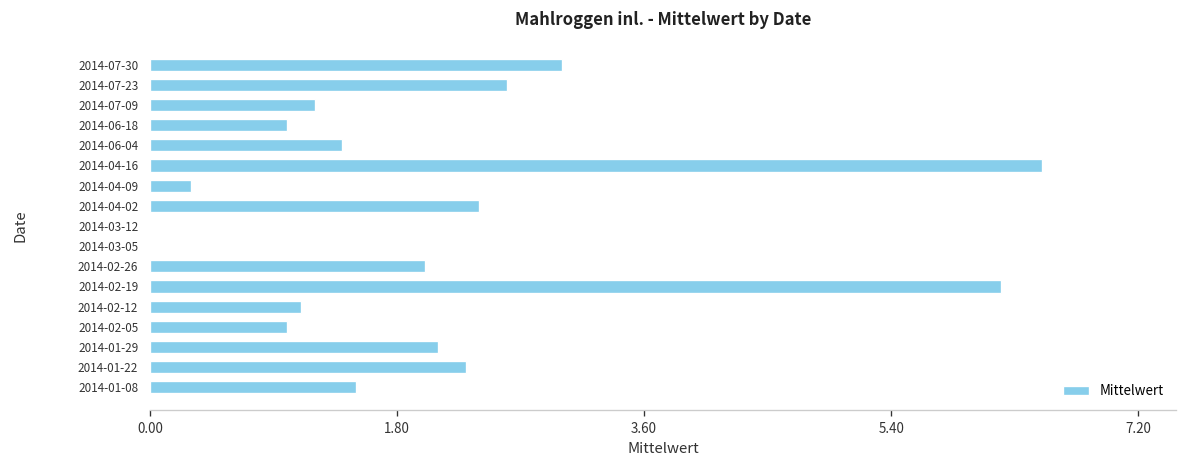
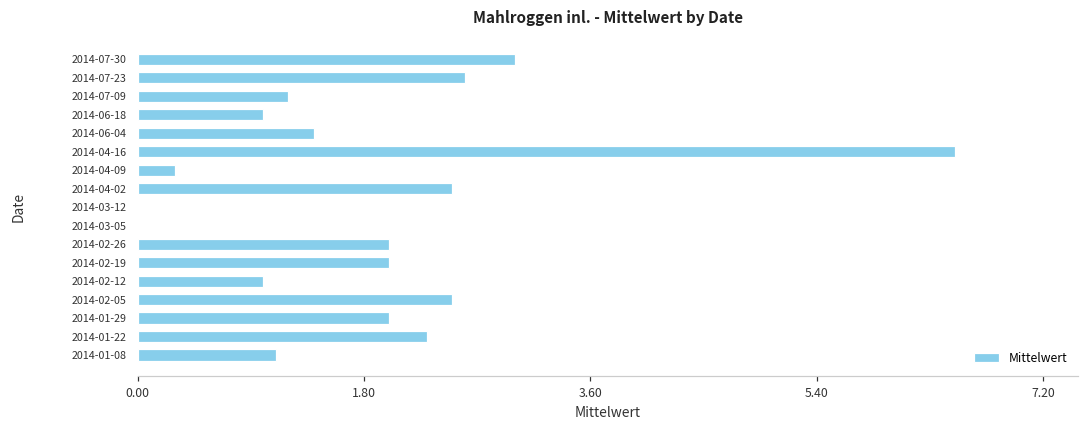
  {
    "2014-07-30": 3.0,
    "2014-07-23": 2.6,
    "2014-07-09": 1.2,
    "2014-06-18": 1.0,
    "2014-06-04": 1.4,
    "2014-04-16": 6.5,
    "2014-04-09": 0.3,
-   "2014-04-02": 2.4,
+   "2014-04-02": 2.5,
    "2014-03-12": 0.0,
    "2014-03-05": 0.0,
    "2014-02-26": 2.0,
-   "2014-02-19": 6.2,
-   "2014-02-12": 1.1,
-   "2014-02-05": 1.0,
-   "2014-01-29": 2.1,
+   "2014-02-19": 2.0,
+   "2014-02-12": 1.0,
+   "2014-02-05": 2.5,
+   "2014-01-29": 2.0,
    "2014-01-22": 2.3,
-   "2014-01-08": 1.5
+   "2014-01-08": 1.1
  }
